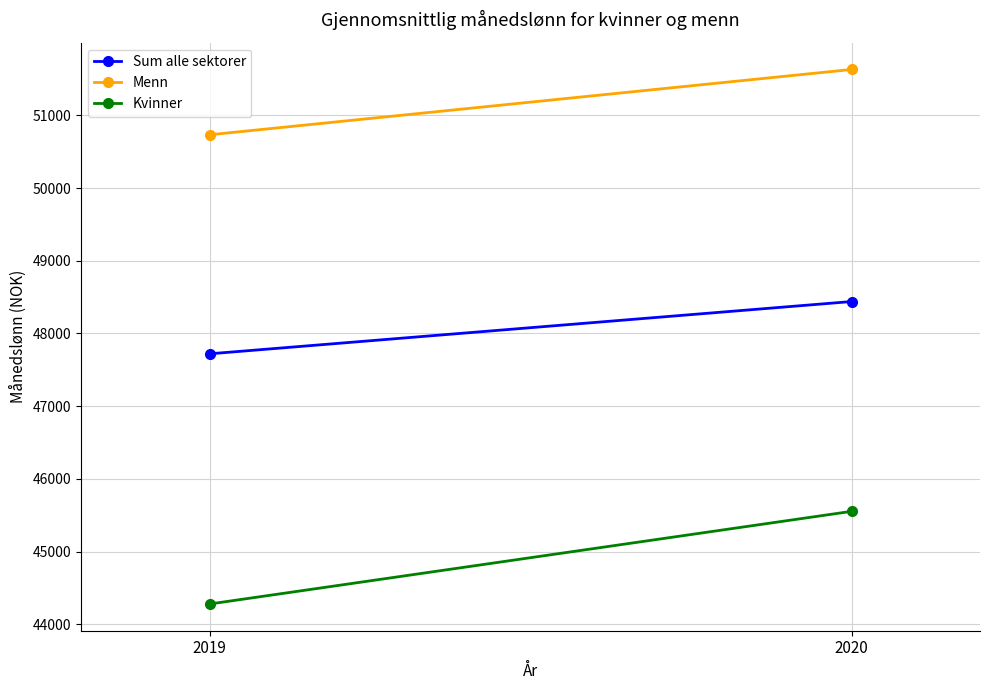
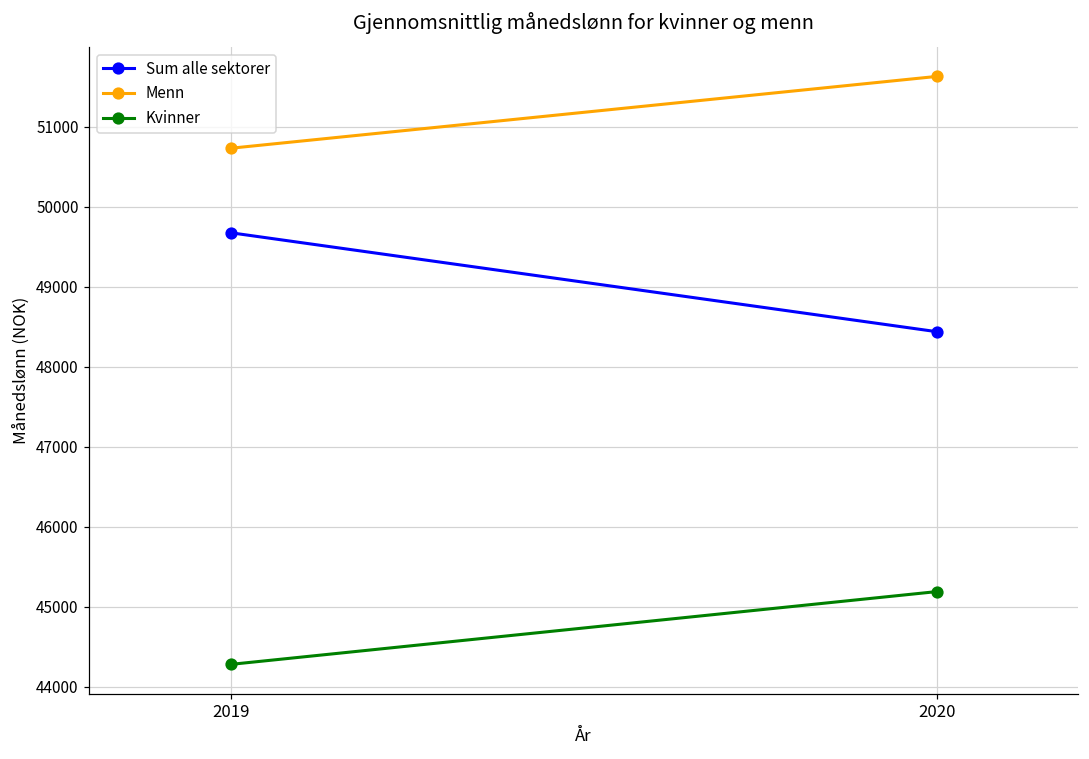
  {
    "Sum alle sektorer": {
-     "2019": 47700,
+     "2019": 49700,
      "2020": 48400
    },
    "Menn": {
      "2019": 50700,
      "2020": 51600
    },
    "Kvinner": {
      "2019": 44300,
-     "2020": 45600
+     "2020": 45200
    }
  }
